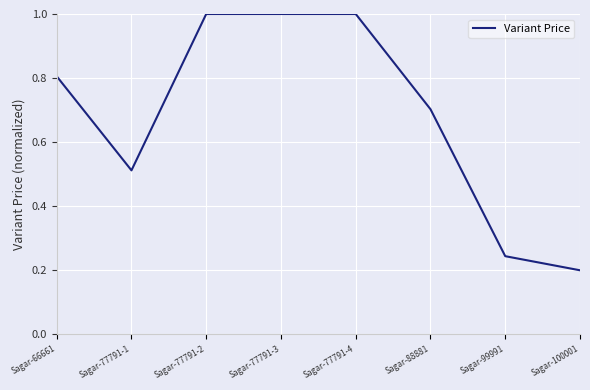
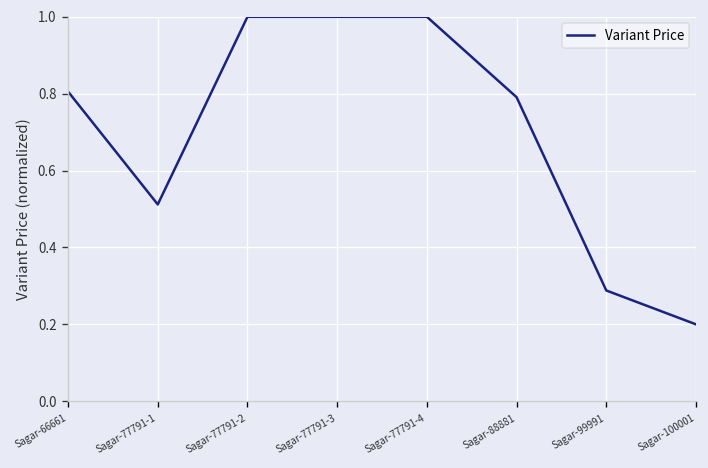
  {
    "Sagar-66661": 0.81,
    "Sagar-77791-1": 0.51,
    "Sagar-77791-2": 1.00,
    "Sagar-77791-3": 1.00,
    "Sagar-77791-4": 1.00,
-   "Sagar-88881": 0.70,
-   "Sagar-99991": 0.24,
+   "Sagar-88881": 0.79,
+   "Sagar-99991": 0.29,
    "Sagar-100001": 0.20
  }
